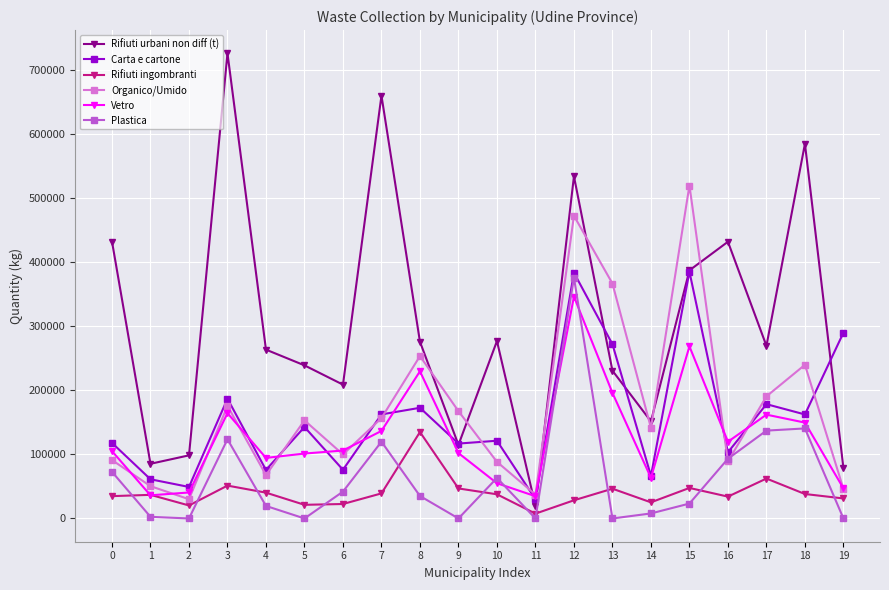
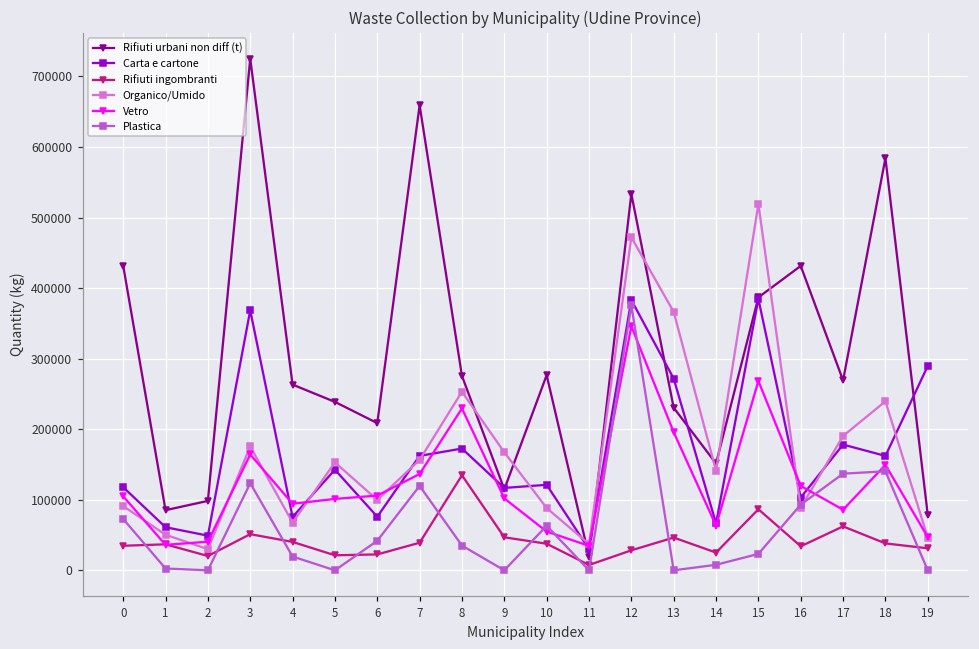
  {
    "Rifiuti urbani non diff (t)": {
      "0": 430000,
      "1": 90000,
      "2": 100000,
      "3": 730000,
      "4": 260000,
      "5": 240000,
      "6": 210000,
      "7": 660000,
      "8": 280000,
      "10": 280000,
      "11": 20000,
      "12": 530000,
      "13": 230000,
      "14": 150000,
      "16": 430000,
      "17": 270000,
      "18": 580000,
      "19": 80000
    },
    "Carta e cartone": {
      "0": 120000,
      "1": 60000,
      "2": 50000,
-     "3": 190000,
+     "3": 370000,
      "4": 80000,
      "5": 140000,
      "6": 80000,
      "7": 160000,
      "8": 170000,
      "10": 120000,
      "11": 30000,
      "12": 380000,
      "13": 270000,
      "16": 100000,
      "17": 180000,
      "18": 160000,
      "19": 290000
    },
    "Rifiuti ingombranti": {
      "0": 30000,
      "2": 20000,
      "3": 50000,
      "4": 40000,
      "5": 20000,
      "6": 20000,
      "7": 40000,
      "8": 130000,
      "9": 50000,
      "10": 40000,
      "11": 10000,
      "12": 30000,
      "13": 50000,
      "14": 30000,
-     "15": 50000,
+     "15": 90000,
      "16": 30000,
      "17": 60000,
      "18": 40000,
      "19": 30000
    },
    "Vetro": {
      "0": 100000,
      "2": 40000,
      "3": 160000,
      "4": 90000,
      "5": 100000,
      "6": 110000,
      "7": 140000,
      "8": 230000,
      "9": 100000,
      "10": 50000,
      "12": 350000,
      "13": 200000,
      "15": 270000,
      "16": 120000,
-     "17": 160000,
+     "17": 90000,
      "18": 150000
    }
  }
